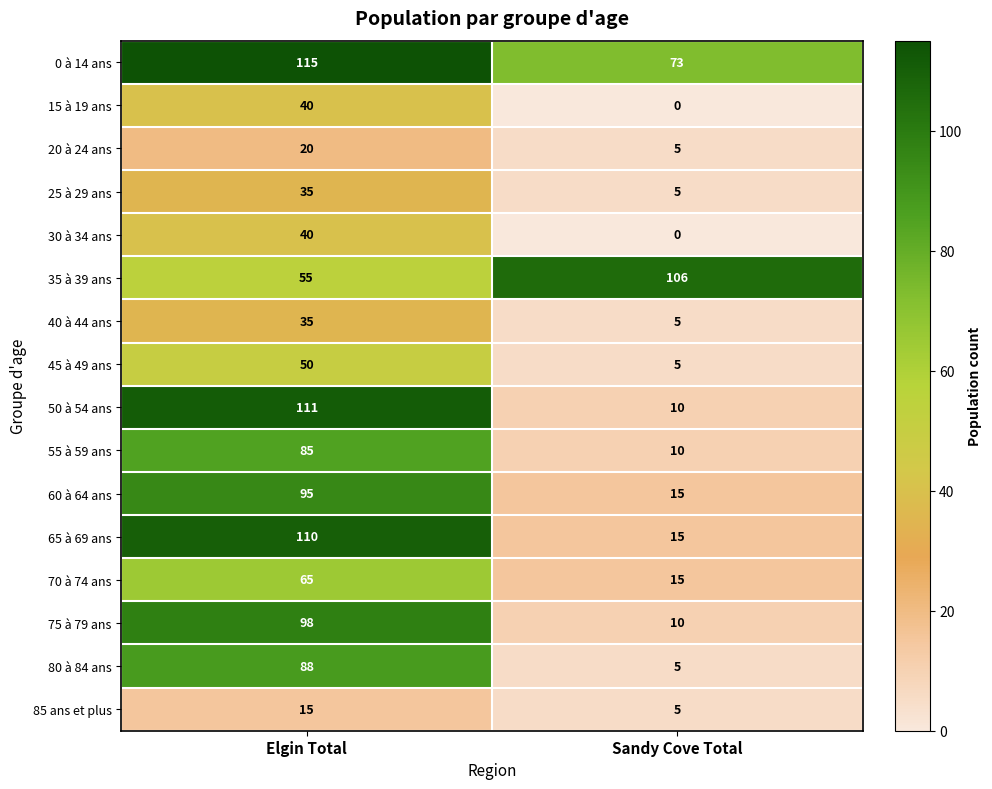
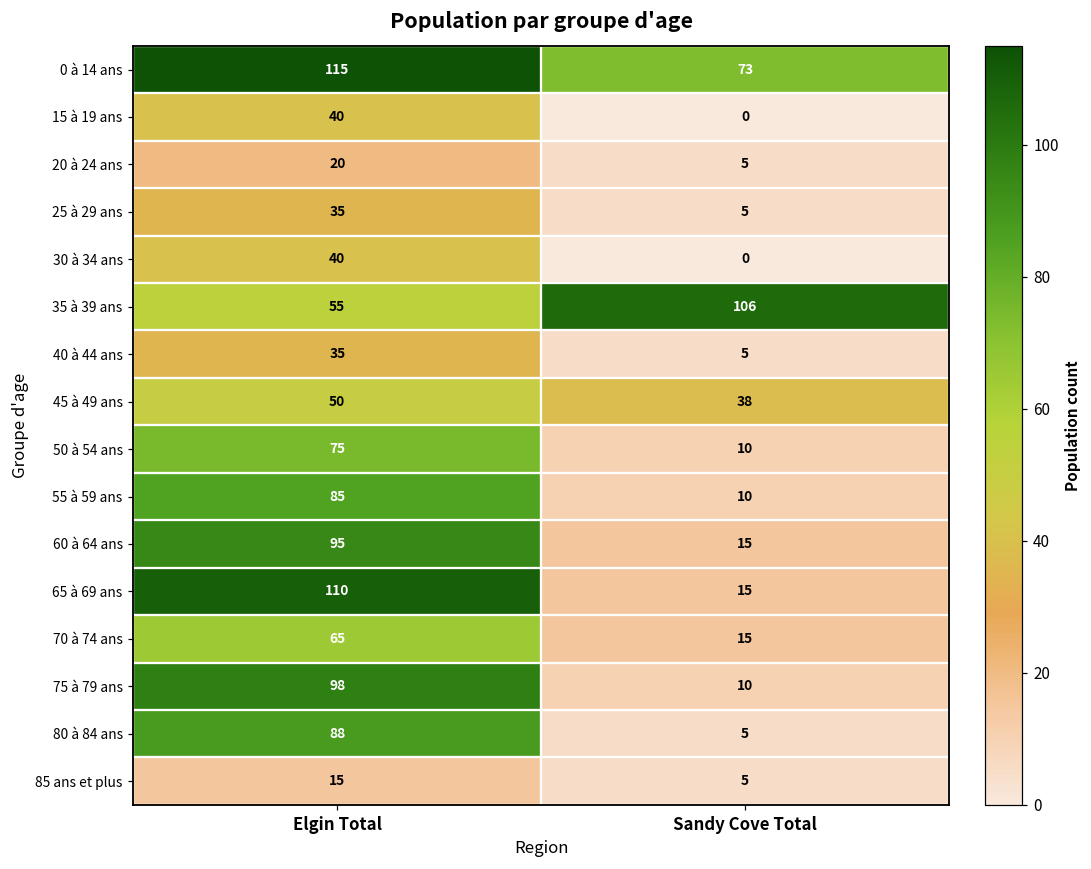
  {
    "0 à 14 ans": {
      "Elgin Total": 115,
      "Sandy Cove Total": 73
    },
    "15 à 19 ans": {
      "Elgin Total": 40,
      "Sandy Cove Total": 0
    },
    "20 à 24 ans": {
      "Elgin Total": 20,
      "Sandy Cove Total": 5
    },
    "25 à 29 ans": {
      "Elgin Total": 35,
      "Sandy Cove Total": 5
    },
    "30 à 34 ans": {
      "Elgin Total": 40,
      "Sandy Cove Total": 0
    },
    "35 à 39 ans": {
      "Elgin Total": 55,
      "Sandy Cove Total": 106
    },
    "40 à 44 ans": {
      "Elgin Total": 35,
      "Sandy Cove Total": 5
    },
    "45 à 49 ans": {
      "Elgin Total": 50,
-     "Sandy Cove Total": 5
+     "Sandy Cove Total": 38
    },
    "50 à 54 ans": {
-     "Elgin Total": 111,
+     "Elgin Total": 75,
      "Sandy Cove Total": 10
    },
    "55 à 59 ans": {
      "Elgin Total": 85,
      "Sandy Cove Total": 10
    },
    "60 à 64 ans": {
      "Elgin Total": 95,
      "Sandy Cove Total": 15
    },
    "65 à 69 ans": {
      "Elgin Total": 110,
      "Sandy Cove Total": 15
    },
    "70 à 74 ans": {
      "Elgin Total": 65,
      "Sandy Cove Total": 15
    },
    "75 à 79 ans": {
      "Elgin Total": 98,
      "Sandy Cove Total": 10
    },
    "80 à 84 ans": {
      "Elgin Total": 88,
      "Sandy Cove Total": 5
    },
    "85 ans et plus": {
      "Elgin Total": 15,
      "Sandy Cove Total": 5
    }
  }
